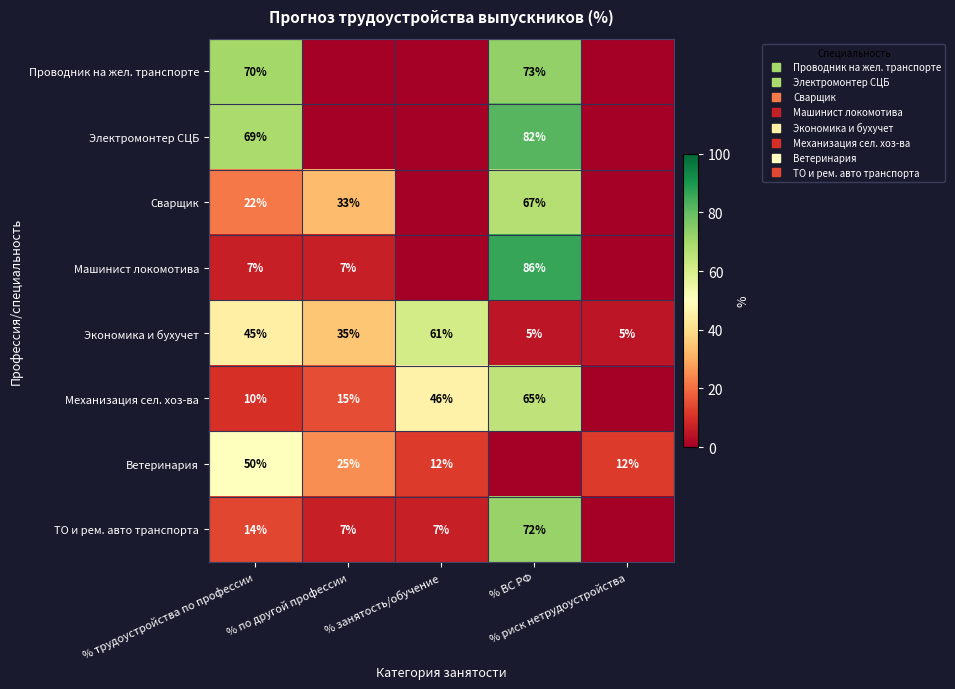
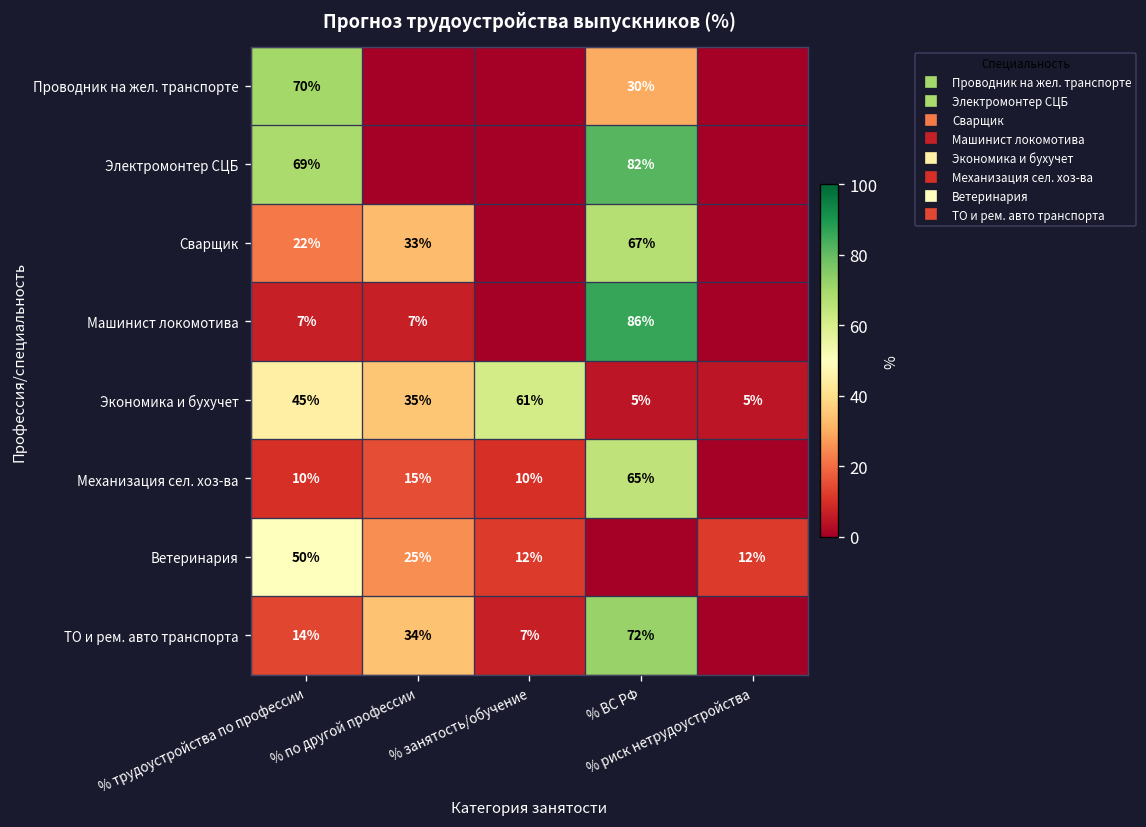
  {
    "Проводник на жел. транспорте": {
      "% трудоустройства по профессии": "70%",
-     "% ВС РФ": "73%"
+     "% ВС РФ": "30%"
    },
    "Электромонтер СЦБ": {
      "% трудоустройства по профессии": "69%",
      "% ВС РФ": "82%"
    },
    "Сварщик": {
      "% трудоустройства по профессии": "22%",
      "% по другой профессии": "33%",
      "% ВС РФ": "67%"
    },
    "Машинист локомотива": {
      "% трудоустройства по профессии": "7%",
      "% по другой профессии": "7%",
      "% ВС РФ": "86%"
    },
    "Экономика и бухучет": {
      "% трудоустройства по профессии": "45%",
      "% по другой профессии": "35%",
      "% занятость/обучение": "61%",
      "% ВС РФ": "5%",
      "% риск нетрудоустройства": "5%"
    },
    "Механизация сел. хоз-ва": {
      "% трудоустройства по профессии": "10%",
      "% по другой профессии": "15%",
-     "% занятость/обучение": "46%",
+     "% занятость/обучение": "10%",
      "% ВС РФ": "65%"
    },
    "Ветеринария": {
      "% трудоустройства по профессии": "50%",
      "% по другой профессии": "25%",
      "% занятость/обучение": "12%",
      "% риск нетрудоустройства": "12%"
    },
    "ТО и рем. авто транспорта": {
      "% трудоустройства по профессии": "14%",
-     "% по другой профессии": "7%",
+     "% по другой профессии": "34%",
      "% занятость/обучение": "7%",
      "% ВС РФ": "72%"
    }
  }
